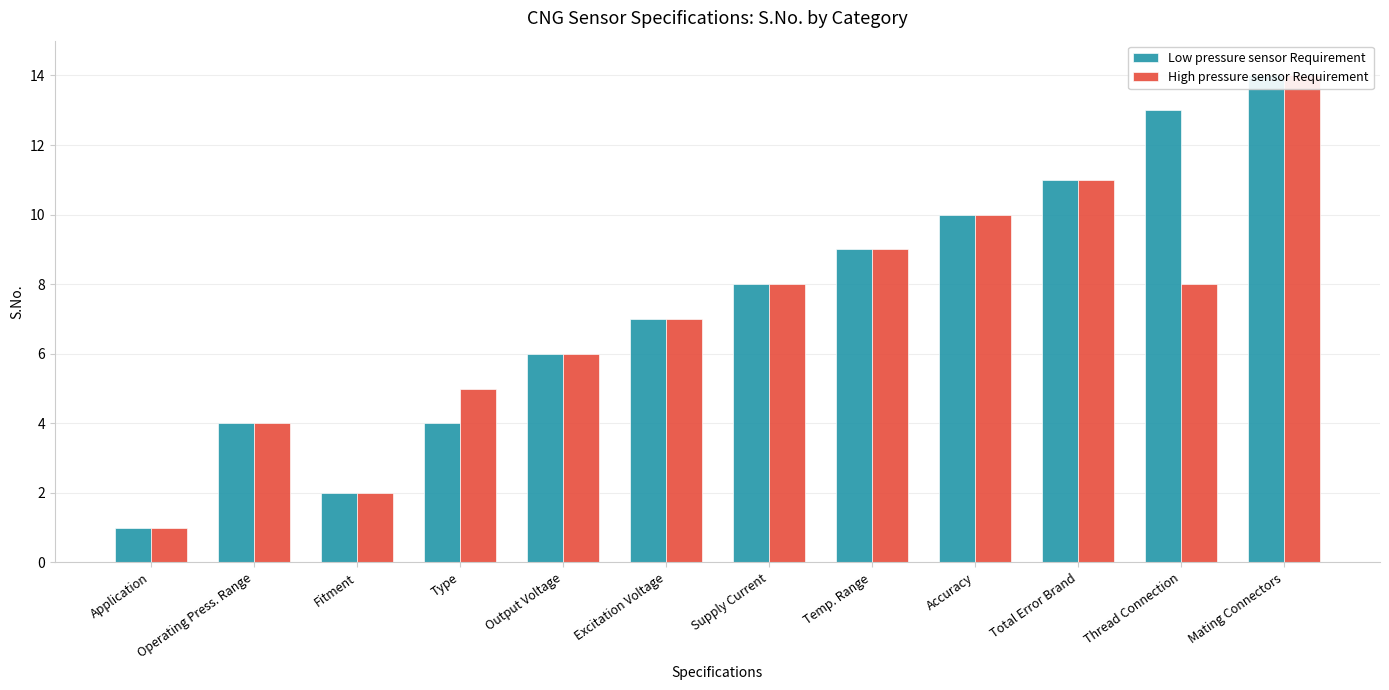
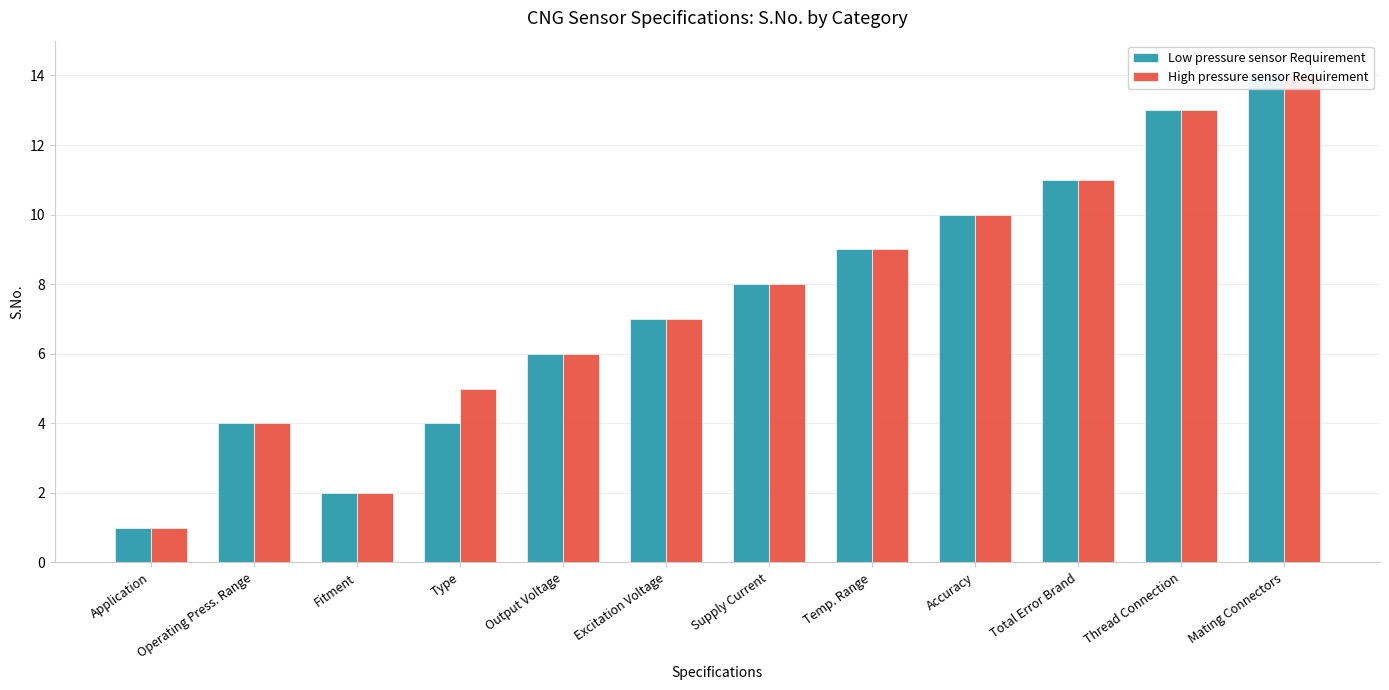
  {
    "Low pressure sensor Requirement": {
      "Application": 1,
      "Operating Press. Range": 4,
      "Fitment": 2,
      "Type": 4,
      "Output Voltage": 6,
      "Excitation Voltage": 7,
      "Supply Current": 8,
      "Temp. Range": 9,
      "Accuracy": 10,
      "Total Error Brand": 11,
      "Thread Connection": 13
    },
    "High pressure sensor Requirement": {
      "Application": 1,
      "Operating Press. Range": 4,
      "Fitment": 2,
      "Type": 5,
      "Output Voltage": 6,
      "Excitation Voltage": 7,
      "Supply Current": 8,
      "Temp. Range": 9,
      "Accuracy": 10,
      "Total Error Brand": 11,
-     "Thread Connection": 8
+     "Thread Connection": 13
    }
  }
